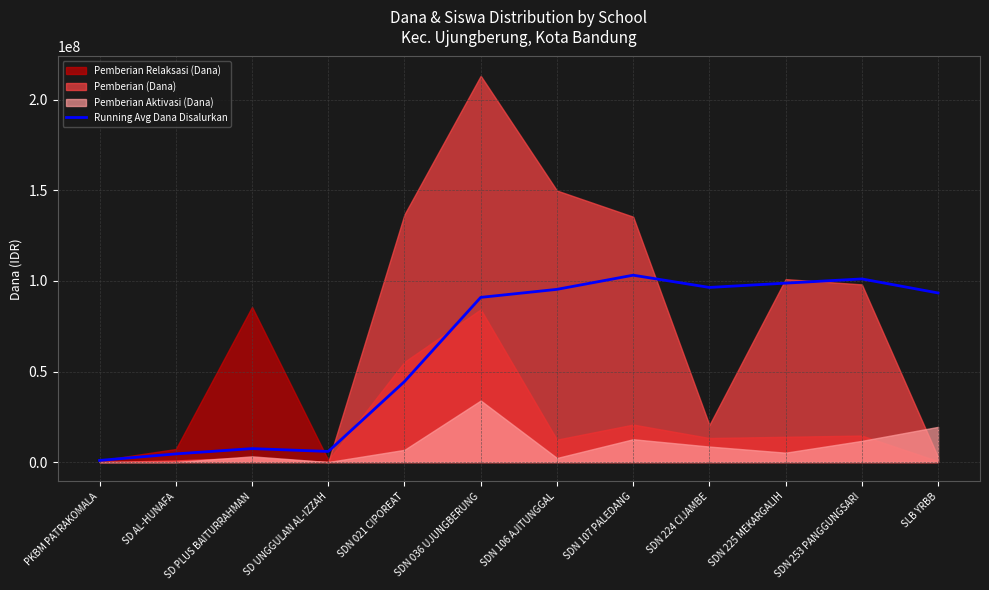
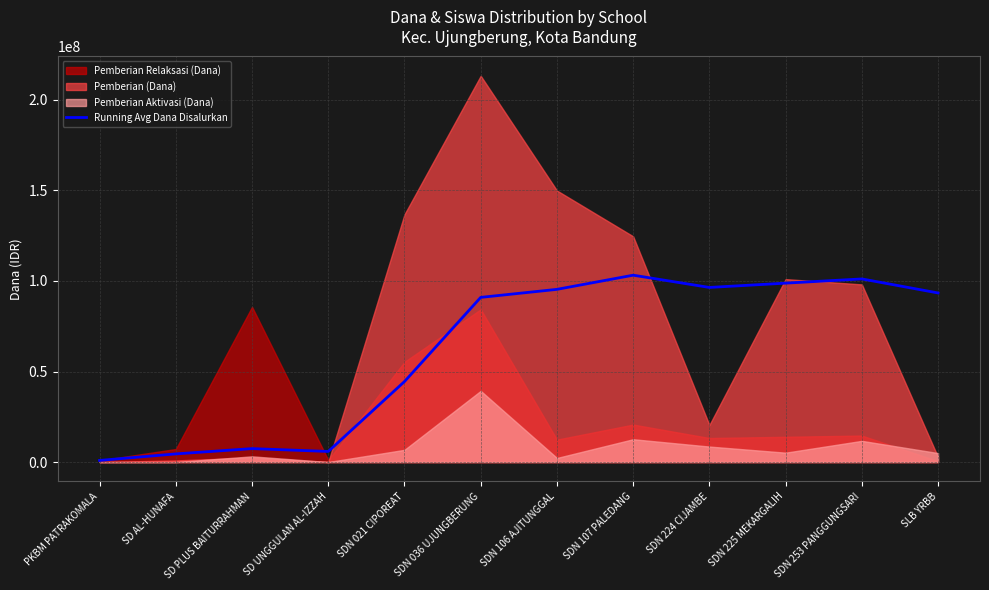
  {
    "Running Avg Dana Disalurkan": {
      "SD AL-HUNAFA": 5000000,
      "SD PLUS BAITURRAHMAN": 7000000,
      "SD UNGGULAN AL-IZZAH": 6000000,
      "SDN 021 CIPOREAT": 44000000,
      "SDN 036 UJUNGBERUNG": 91000000,
      "SDN 106 AJITUNGGAL": 95000000,
      "SDN 107 PALEDANG": 103000000,
      "SDN 224 CIJAMBE": 96000000,
      "SDN 225 MEKARGALIH": 99000000,
      "SDN 253 PANGGUNGSARI": 101000000,
      "SLB YRBB": 93000000
    },
    "Pemberian Relaksasi (Dana)": {
      "SD AL-HUNAFA": 7000000,
      "SD PLUS BAITURRAHMAN": 86000000,
      "SDN 021 CIPOREAT": 55000000,
      "SDN 036 UJUNGBERUNG": 84000000,
      "SDN 106 AJITUNGGAL": 12000000,
      "SDN 107 PALEDANG": 21000000,
      "SDN 224 CIJAMBE": 13000000,
      "SDN 225 MEKARGALIH": 14000000,
      "SDN 253 PANGGUNGSARI": 15000000
    },
    "Pemberian (Dana)": {
      "SDN 021 CIPOREAT": 137000000,
      "SDN 036 UJUNGBERUNG": 213000000,
      "SDN 106 AJITUNGGAL": 150000000,
-     "SDN 107 PALEDANG": 135000000,
+     "SDN 107 PALEDANG": 125000000,
      "SDN 224 CIJAMBE": 20000000,
      "SDN 225 MEKARGALIH": 101000000,
      "SDN 253 PANGGUNGSARI": 98000000,
      "SLB YRBB": 3000000
    },
    "Pemberian Aktivasi (Dana)": {
      "SDN 021 CIPOREAT": 7000000,
-     "SDN 036 UJUNGBERUNG": 34000000,
+     "SDN 036 UJUNGBERUNG": 39000000,
      "SDN 106 AJITUNGGAL": 2000000,
      "SDN 107 PALEDANG": 13000000,
      "SDN 224 CIJAMBE": 9000000,
      "SDN 225 MEKARGALIH": 5000000,
      "SDN 253 PANGGUNGSARI": 12000000,
-     "SLB YRBB": 19000000
+     "SLB YRBB": 5000000
    }
  }
